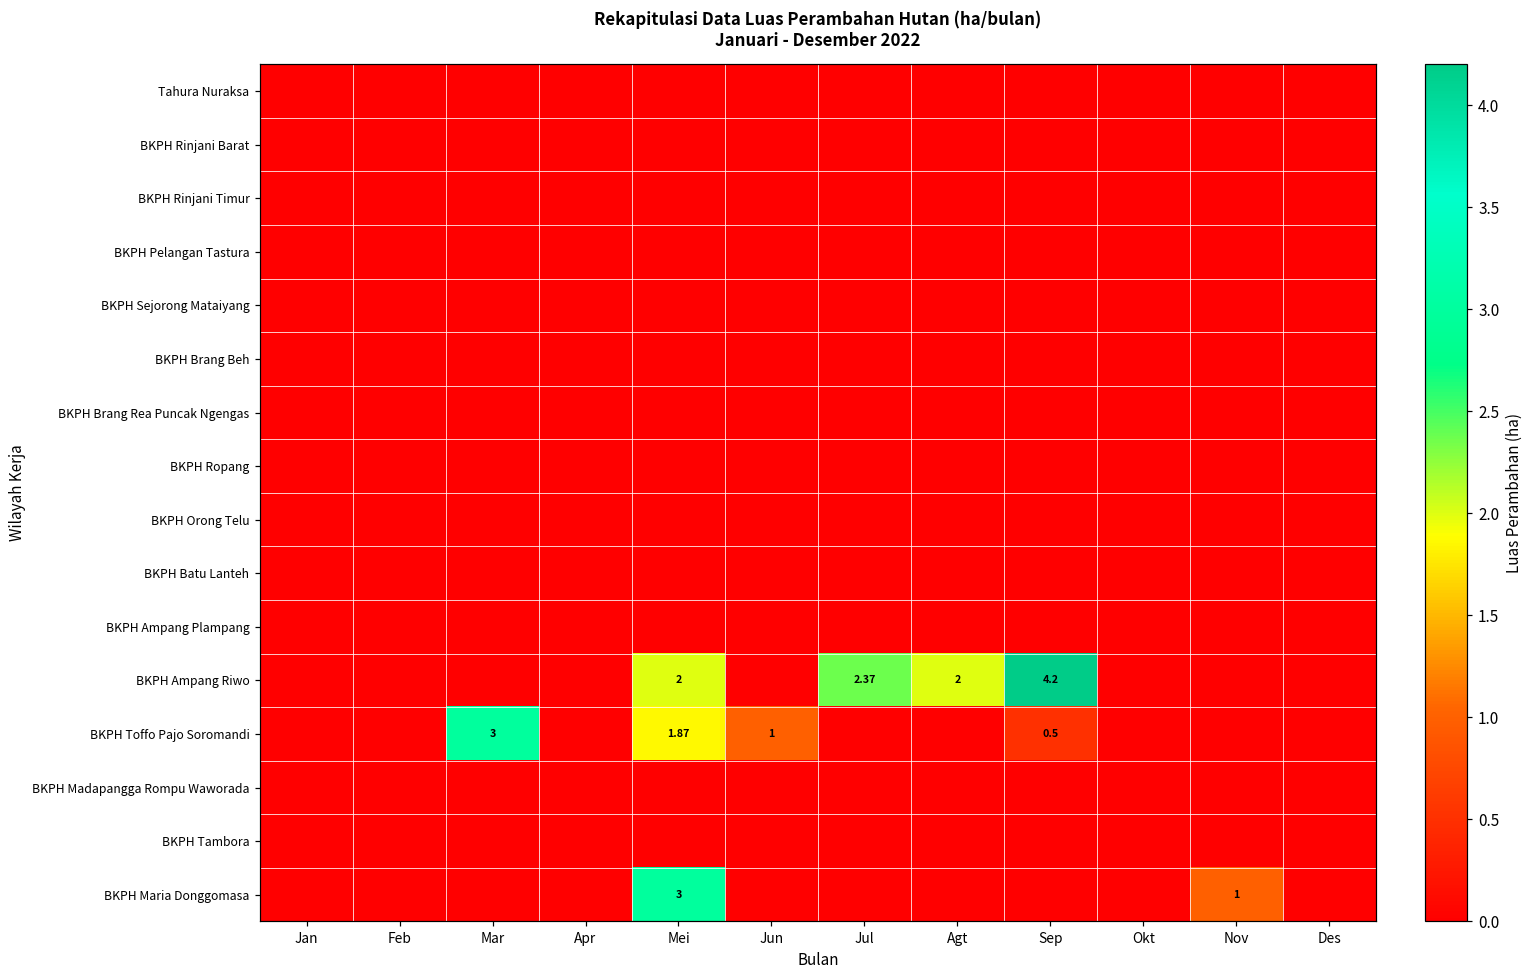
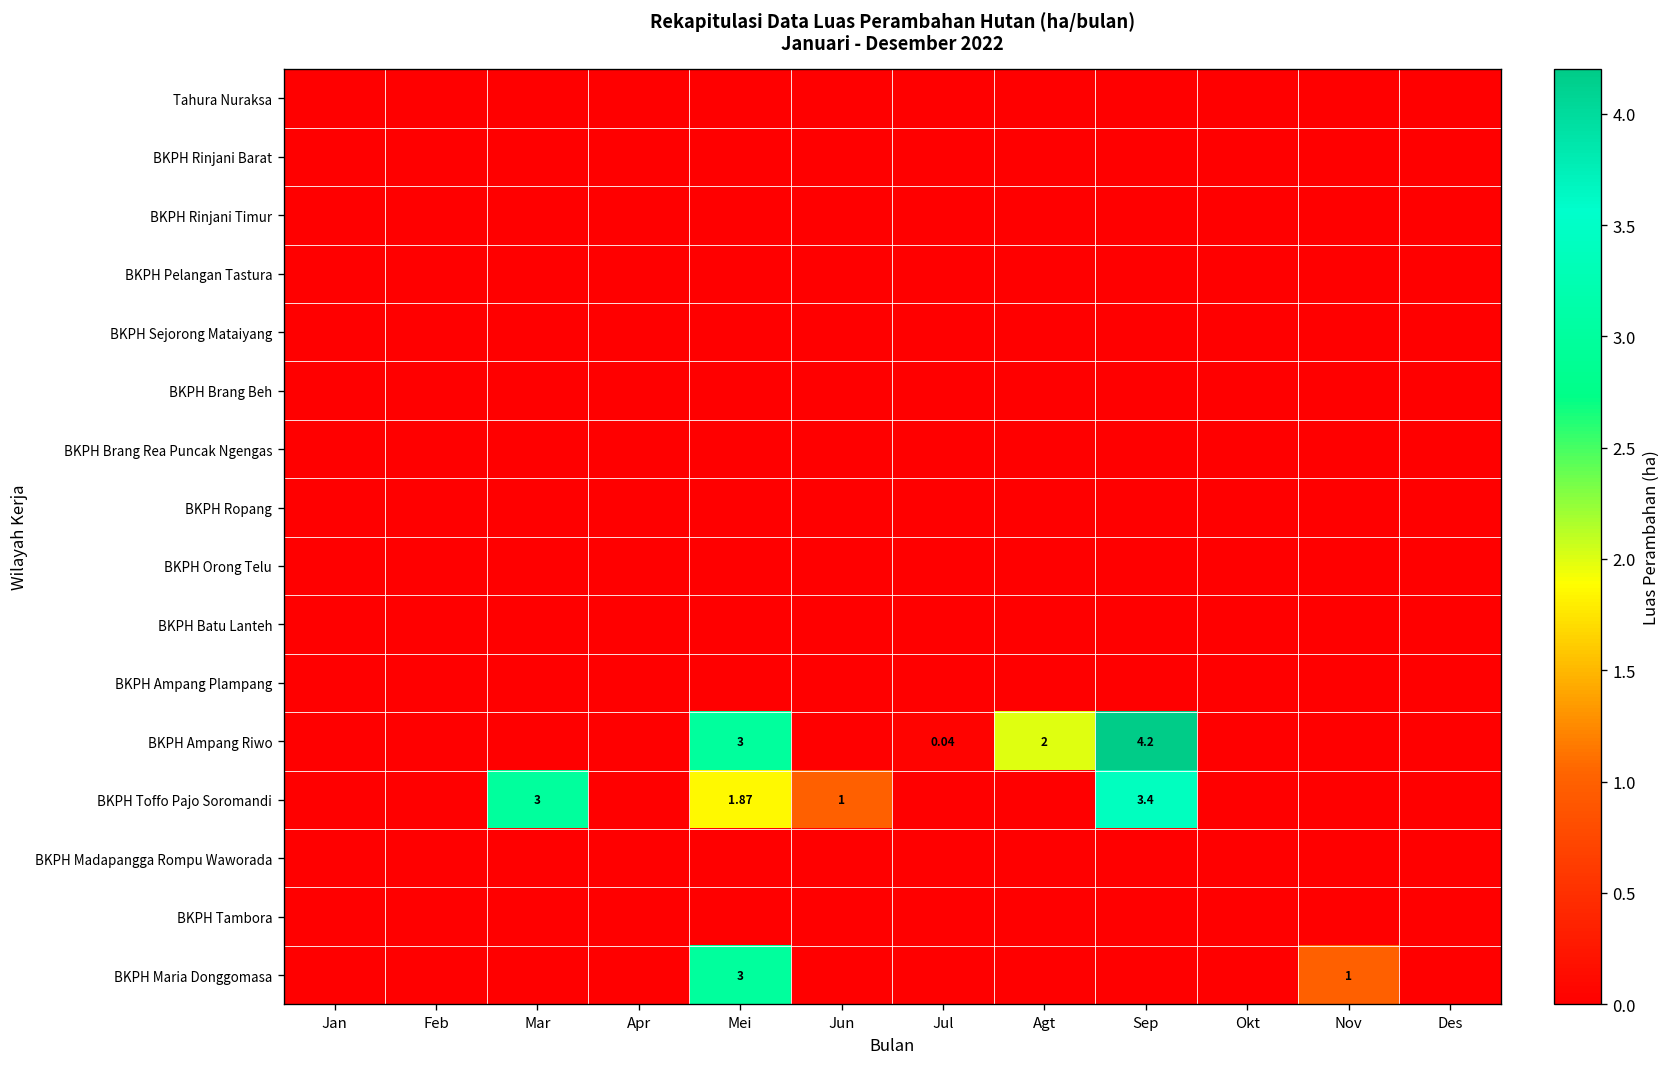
  {
    "BKPH Ampang Riwo": {
-     "Mei": 2,
-     "Jul": 2.37,
+     "Mei": 3,
+     "Jul": 0.04,
      "Agt": 2,
      "Sep": 4.2
    },
    "BKPH Toffo Pajo Soromandi": {
      "Mar": 3,
      "Mei": 1.87,
      "Jun": 1,
-     "Sep": 0.5
+     "Sep": 3.4
    },
    "BKPH Maria Donggomasa": {
      "Mei": 3,
      "Nov": 1
    }
  }
